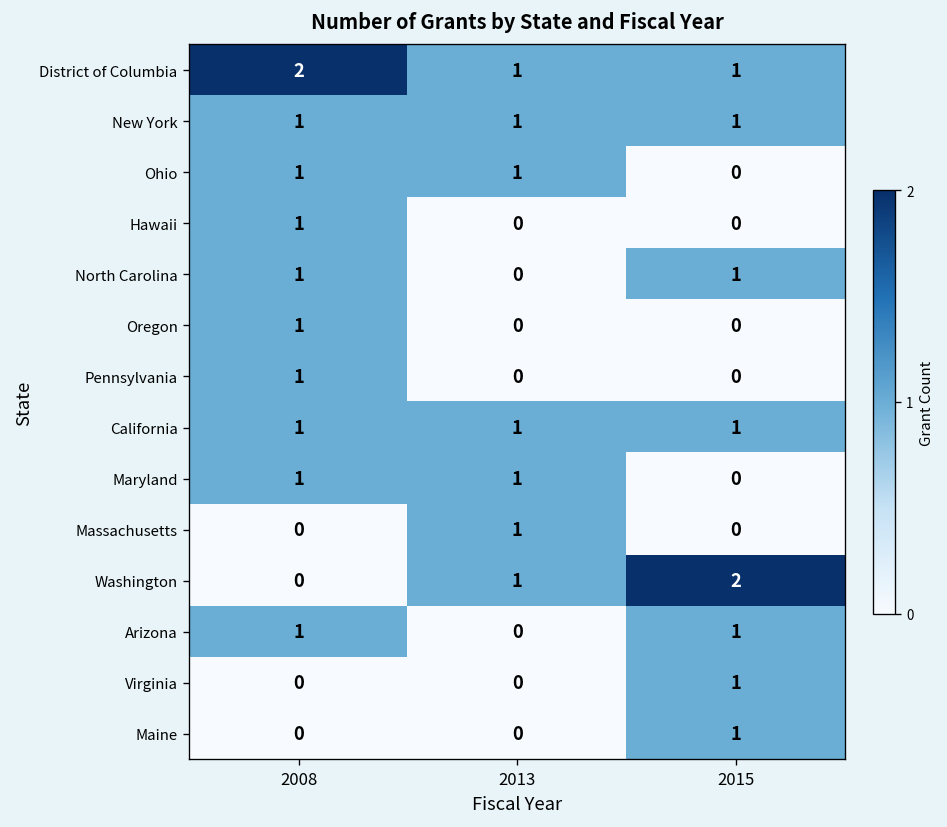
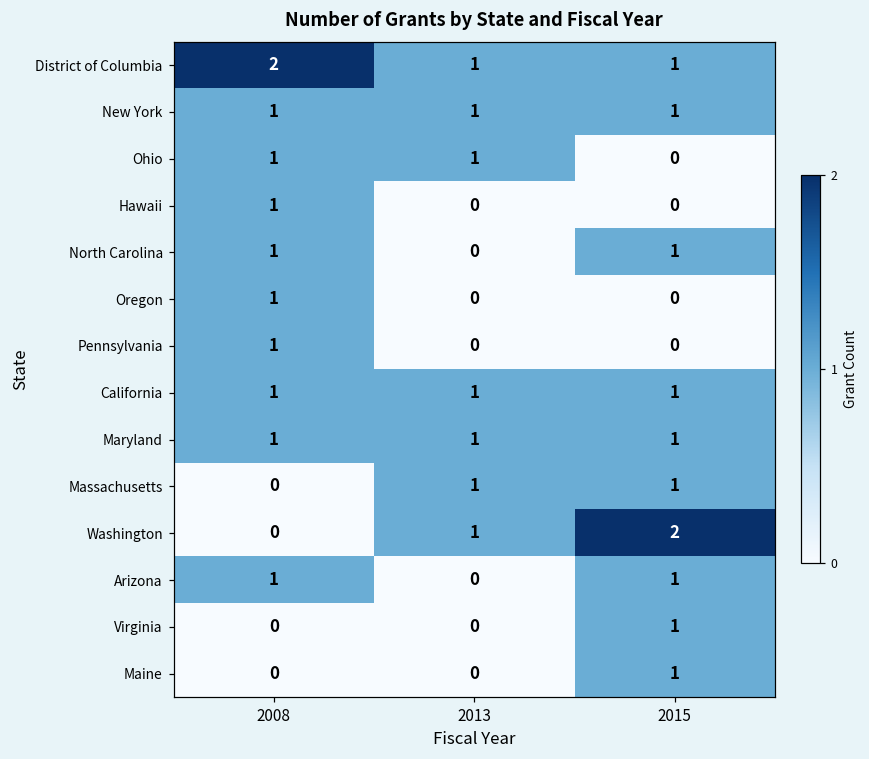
  {
    "District of Columbia": {
      "2008": 2,
      "2013": 1,
      "2015": 1
    },
    "New York": {
      "2008": 1,
      "2013": 1,
      "2015": 1
    },
    "Ohio": {
      "2008": 1,
      "2013": 1,
      "2015": 0
    },
    "Hawaii": {
      "2008": 1,
      "2013": 0,
      "2015": 0
    },
    "North Carolina": {
      "2008": 1,
      "2013": 0,
      "2015": 1
    },
    "Oregon": {
      "2008": 1,
      "2013": 0,
      "2015": 0
    },
    "Pennsylvania": {
      "2008": 1,
      "2013": 0,
      "2015": 0
    },
    "California": {
      "2008": 1,
      "2013": 1,
      "2015": 1
    },
    "Maryland": {
      "2008": 1,
      "2013": 1,
-     "2015": 0
+     "2015": 1
    },
    "Massachusetts": {
      "2008": 0,
      "2013": 1,
-     "2015": 0
+     "2015": 1
    },
    "Washington": {
      "2008": 0,
      "2013": 1,
      "2015": 2
    },
    "Arizona": {
      "2008": 1,
      "2013": 0,
      "2015": 1
    },
    "Virginia": {
      "2008": 0,
      "2013": 0,
      "2015": 1
    },
    "Maine": {
      "2008": 0,
      "2013": 0,
      "2015": 1
    }
  }
